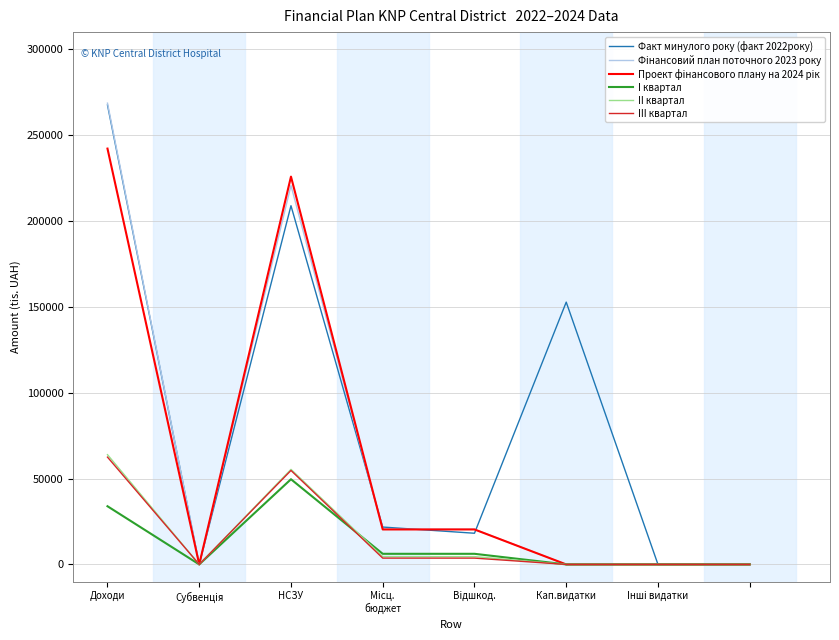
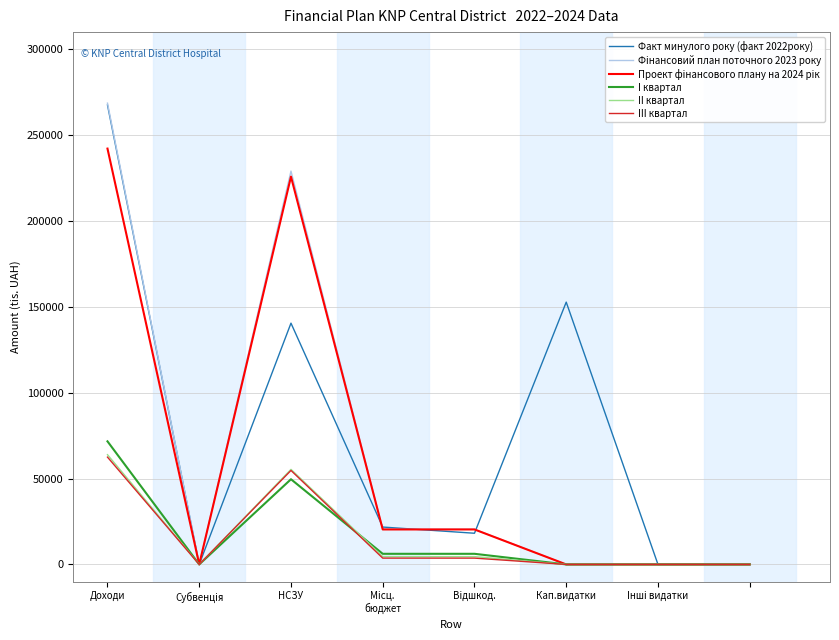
  {
    "Факт минулого року (факт 2022року)": {
-     "НСЗУ": 209000,
+     "НСЗУ": 141000,
      "Відшкод.": 18000,
      "Кап.видатки": 153000
    },
    "Фінансовий план поточного 2023 року": {
-     "НСЗУ": 221000
+     "НСЗУ": 229000
    },
    "Проект фінансового плану на 2024 рік": {
      "Доходи": 242000,
      "НСЗУ": 226000
    },
    "І квартал": {
-     "Доходи": 34000,
+     "Доходи": 72000,
      "НСЗУ": 50000,
      "Місц. бюджет": 6000,
      "Відшкод.": 6000
    }
  }
